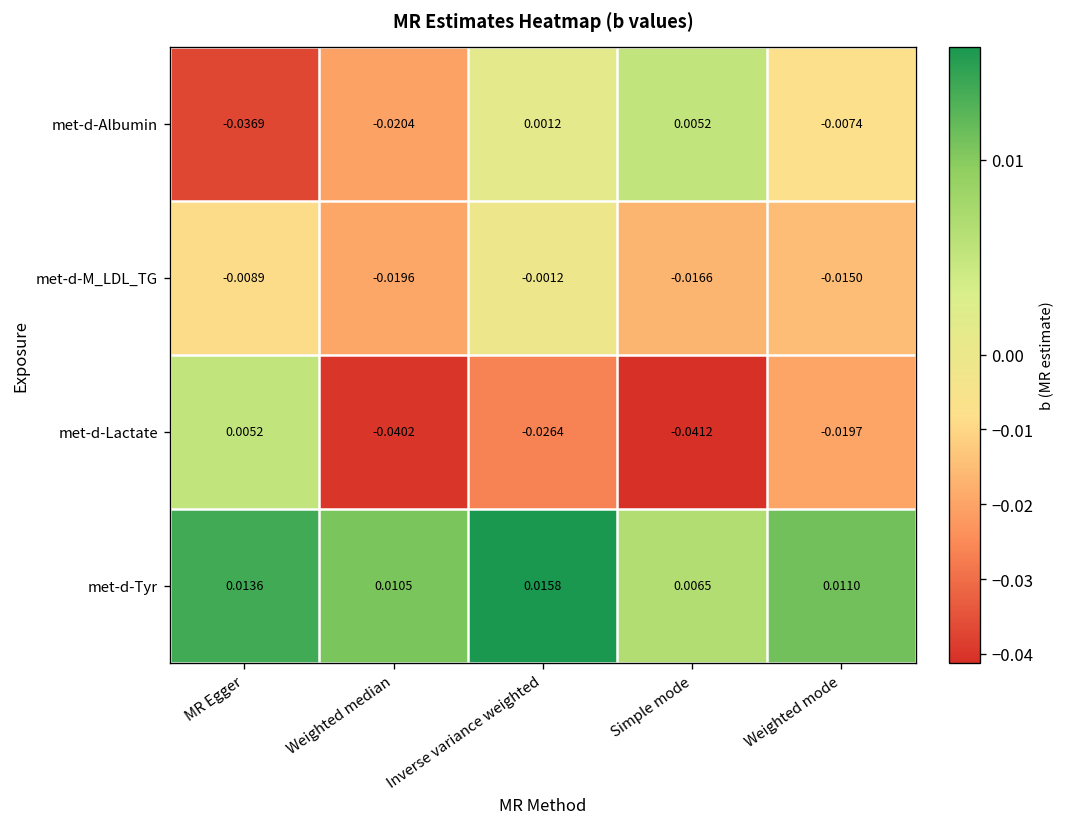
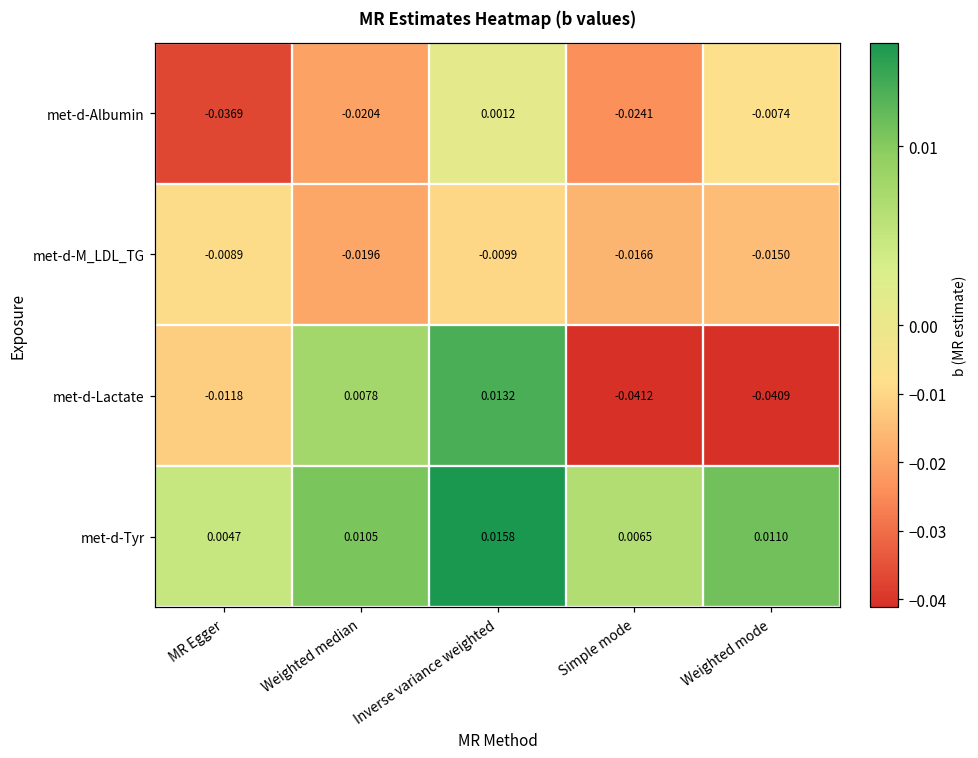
  {
    "met-d-Albumin": {
      "MR Egger": -0.0369,
      "Weighted median": -0.0204,
      "Inverse variance weighted": 0.0012,
-     "Simple mode": 0.0052,
+     "Simple mode": -0.0241,
      "Weighted mode": -0.0074
    },
    "met-d-M_LDL_TG": {
      "MR Egger": -0.0089,
      "Weighted median": -0.0196,
-     "Inverse variance weighted": -0.0012,
+     "Inverse variance weighted": -0.0099,
      "Simple mode": -0.0166,
      "Weighted mode": -0.0150
    },
    "met-d-Lactate": {
-     "MR Egger": 0.0052,
-     "Weighted median": -0.0402,
-     "Inverse variance weighted": -0.0264,
+     "MR Egger": -0.0118,
+     "Weighted median": 0.0078,
+     "Inverse variance weighted": 0.0132,
      "Simple mode": -0.0412,
-     "Weighted mode": -0.0197
+     "Weighted mode": -0.0409
    },
    "met-d-Tyr": {
-     "MR Egger": 0.0136,
+     "MR Egger": 0.0047,
      "Weighted median": 0.0105,
      "Inverse variance weighted": 0.0158,
      "Simple mode": 0.0065,
      "Weighted mode": 0.0110
    }
  }
